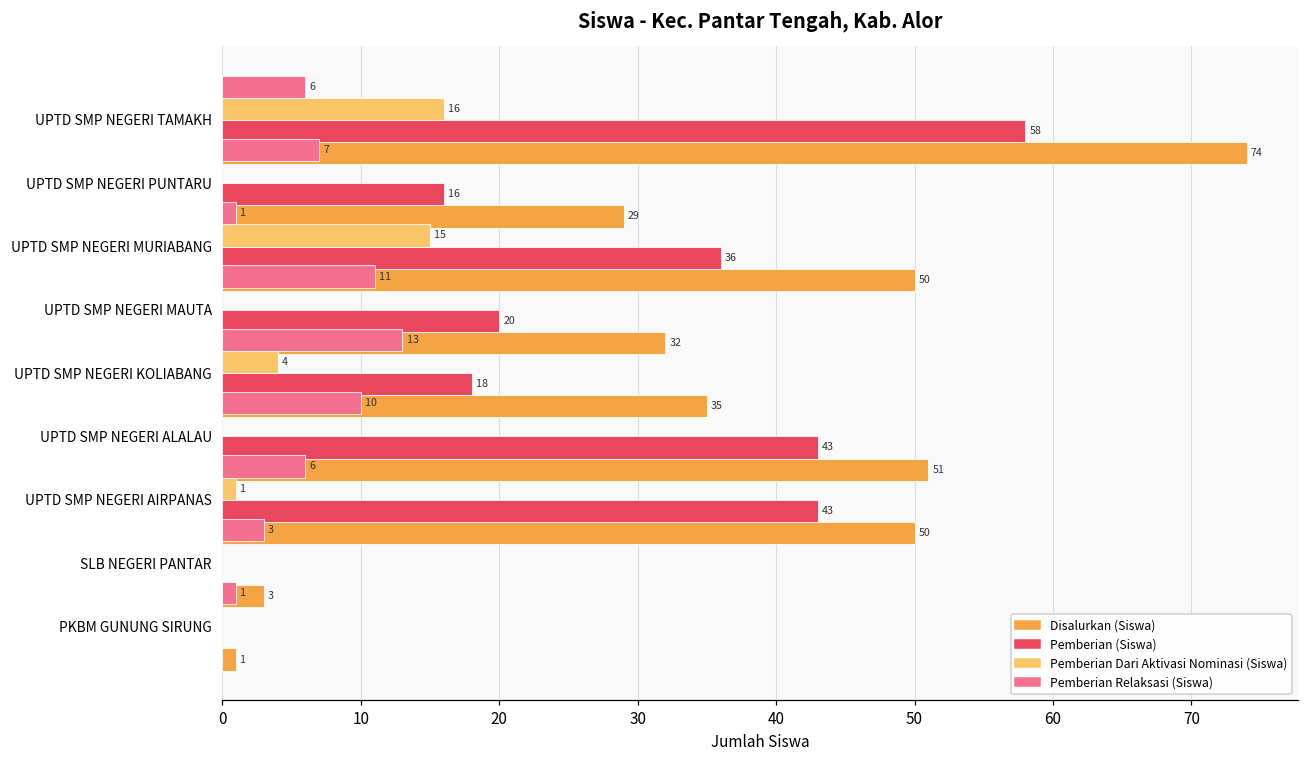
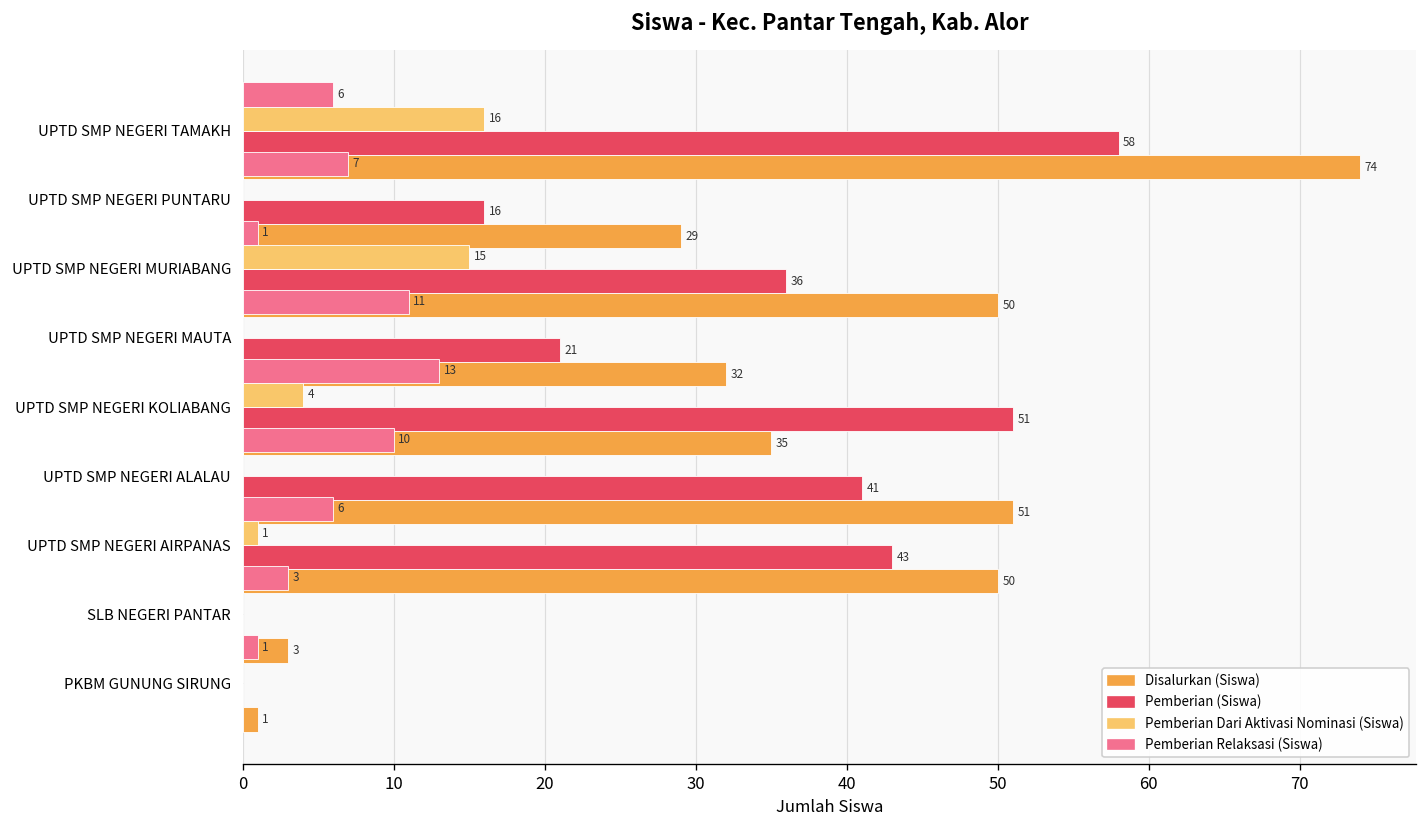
  {
    "Pemberian (Siswa)": {
      "UPTD SMP NEGERI TAMAKH": 58,
      "UPTD SMP NEGERI PUNTARU": 16,
      "UPTD SMP NEGERI MURIABANG": 36,
-     "UPTD SMP NEGERI MAUTA": 20,
-     "UPTD SMP NEGERI KOLIABANG": 18,
-     "UPTD SMP NEGERI ALALAU": 43,
+     "UPTD SMP NEGERI MAUTA": 21,
+     "UPTD SMP NEGERI KOLIABANG": 51,
+     "UPTD SMP NEGERI ALALAU": 41,
      "UPTD SMP NEGERI AIRPANAS": 43
    }
  }
